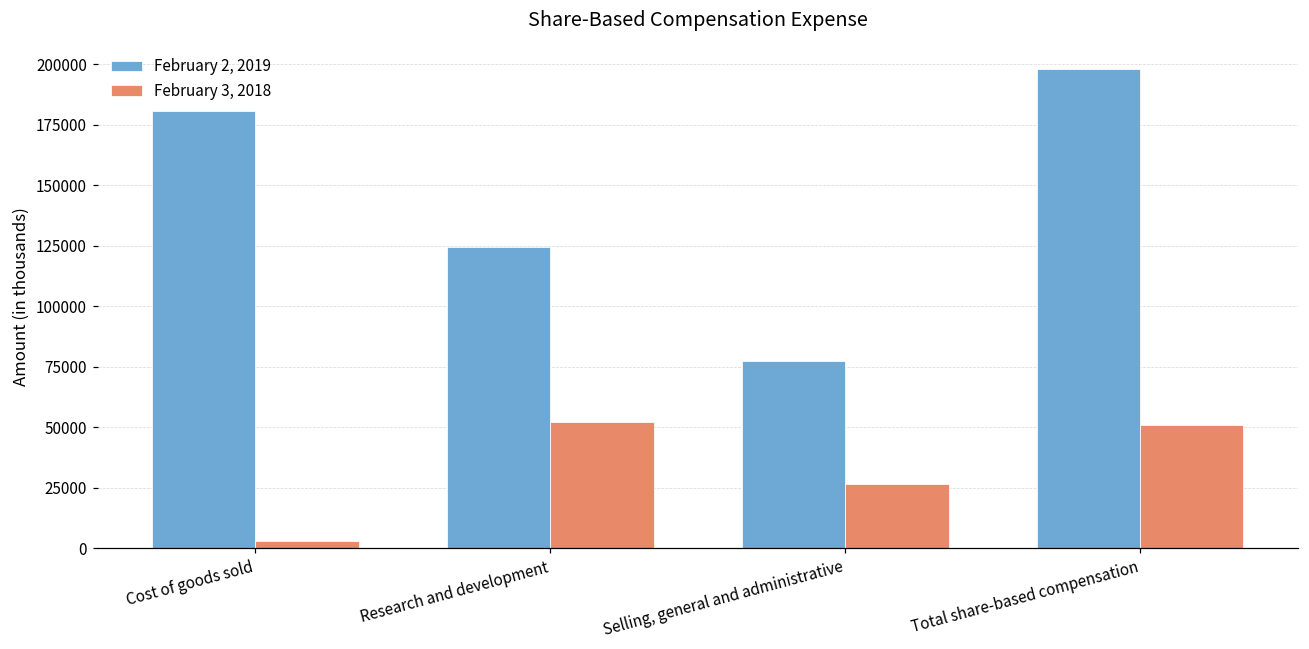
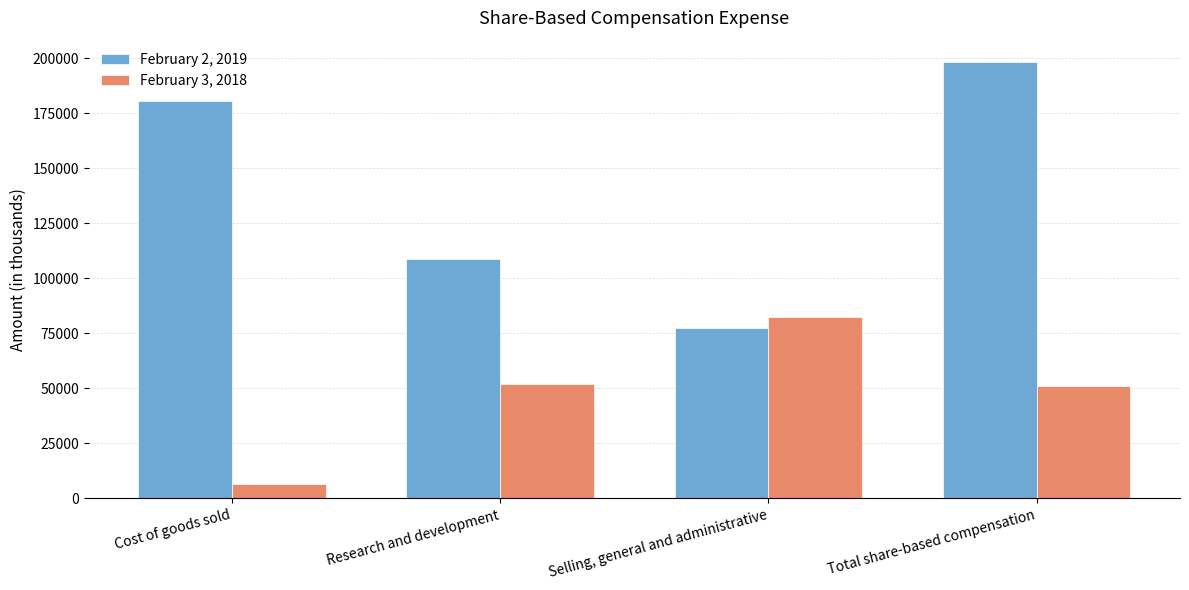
  {
    "February 2, 2019": {
      "Cost of goods sold": 181000,
-     "Research and development": 125000,
+     "Research and development": 109000,
      "Selling, general and administrative": 77000,
      "Total share-based compensation": 198000
    },
    "February 3, 2018": {
-     "Cost of goods sold": 3000,
+     "Cost of goods sold": 7000,
      "Research and development": 52000,
-     "Selling, general and administrative": 26000,
+     "Selling, general and administrative": 82000,
      "Total share-based compensation": 51000
    }
  }
